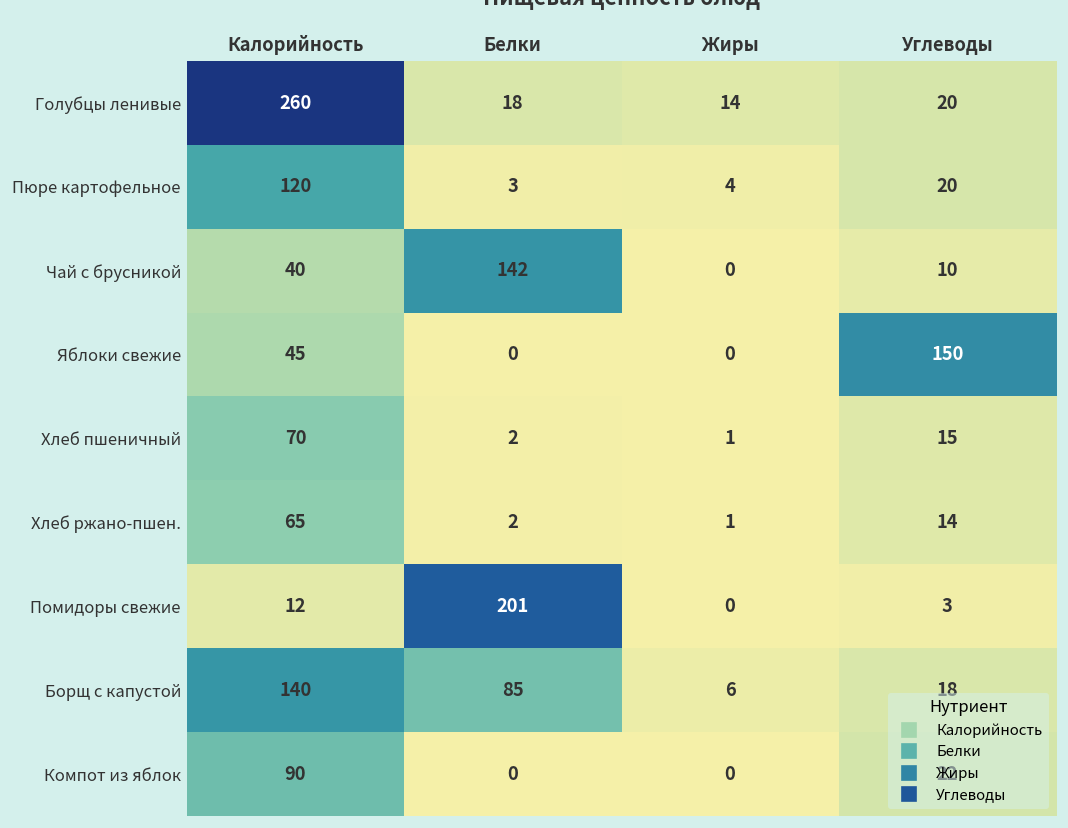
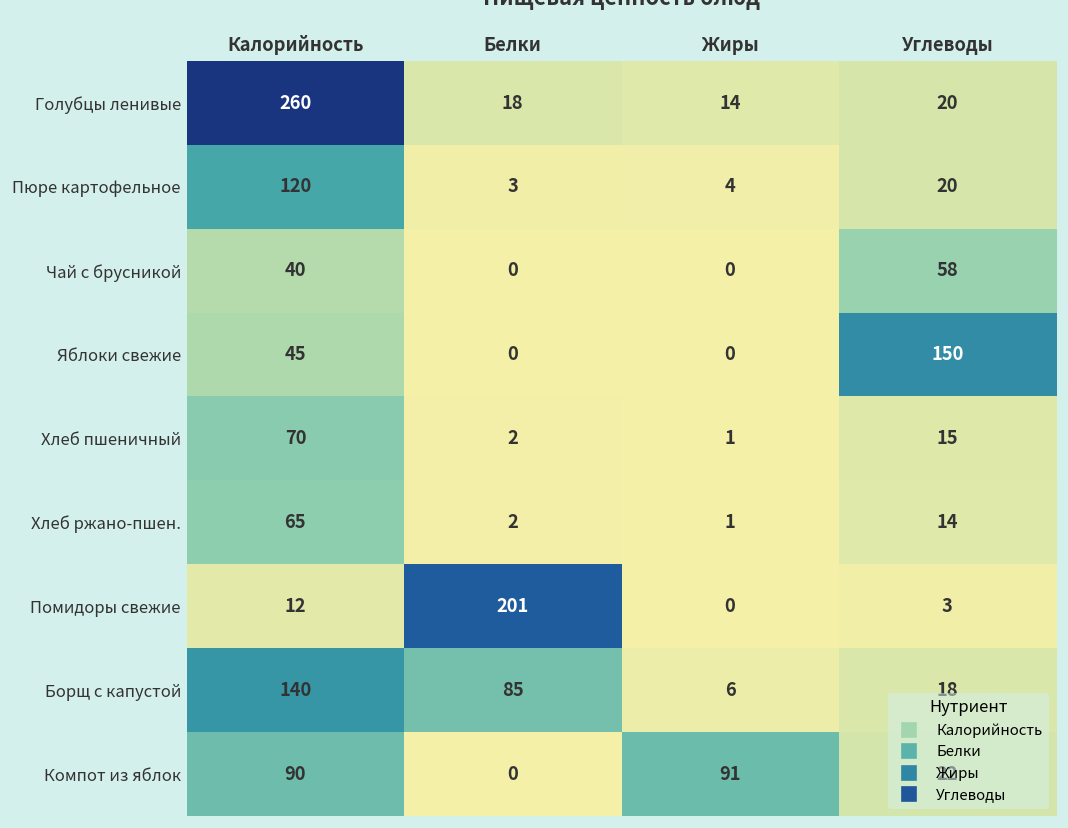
  {
    "Голубцы ленивые": {
      "Калорийность": 260,
      "Белки": 18,
      "Жиры": 14,
      "Углеводы": 20
    },
    "Пюре картофельное": {
      "Калорийность": 120,
      "Белки": 3,
      "Жиры": 4,
      "Углеводы": 20
    },
    "Чай с брусникой": {
      "Калорийность": 40,
-     "Белки": 142,
+     "Белки": 0,
      "Жиры": 0,
-     "Углеводы": 10
+     "Углеводы": 58
    },
    "Яблоки свежие": {
      "Калорийность": 45,
      "Белки": 0,
      "Жиры": 0,
      "Углеводы": 150
    },
    "Хлеб пшеничный": {
      "Калорийность": 70,
      "Белки": 2,
      "Жиры": 1,
      "Углеводы": 15
    },
    "Хлеб ржано-пшен.": {
      "Калорийность": 65,
      "Белки": 2,
      "Жиры": 1,
      "Углеводы": 14
    },
    "Помидоры свежие": {
      "Калорийность": 12,
      "Белки": 201,
      "Жиры": 0,
      "Углеводы": 3
    },
    "Борщ с капустой": {
      "Калорийность": 140,
      "Белки": 85,
      "Жиры": 6
    },
    "Компот из яблок": {
      "Калорийность": 90,
      "Белки": 0,
-     "Жиры": 0
+     "Жиры": 91
    }
  }
